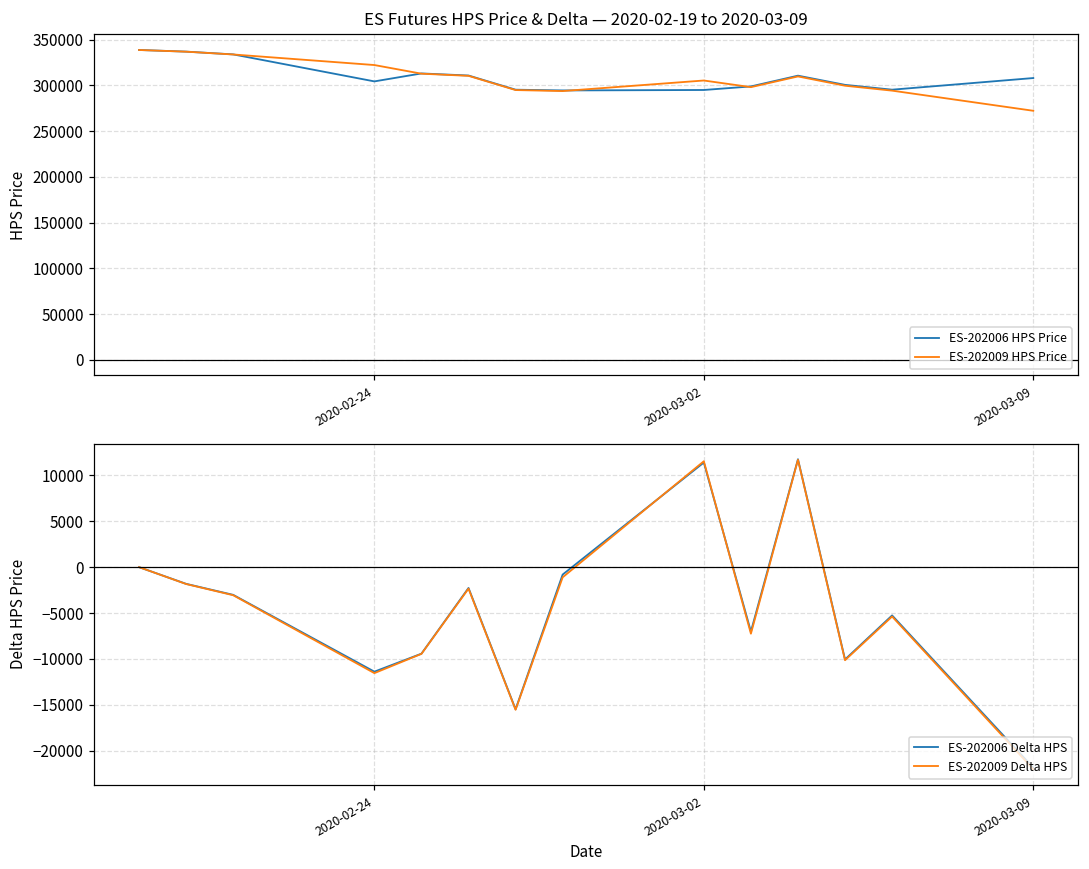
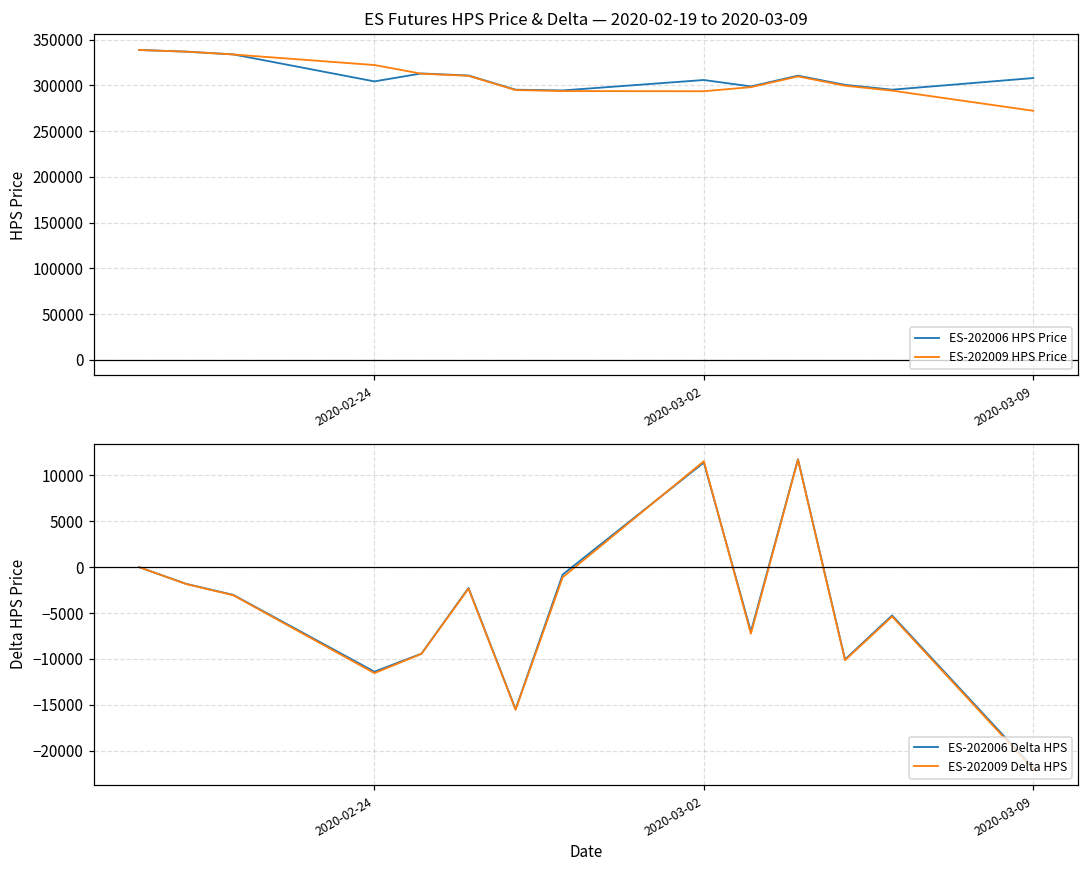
  {
    "ES Futures HPS Price & Delta — 2020-02-19 to 2020-03-09": {
      "ES-202006 HPS Price": {
        "2020-02-24": 300000,
-       "2020-03-02": 300000,
+       "2020-03-02": 310000,
        "2020-03-09": 310000
      },
      "ES-202009 HPS Price": {
        "2020-02-24": 320000,
-       "2020-03-02": 310000,
+       "2020-03-02": 290000,
        "2020-03-09": 270000
      }
    }
  }
